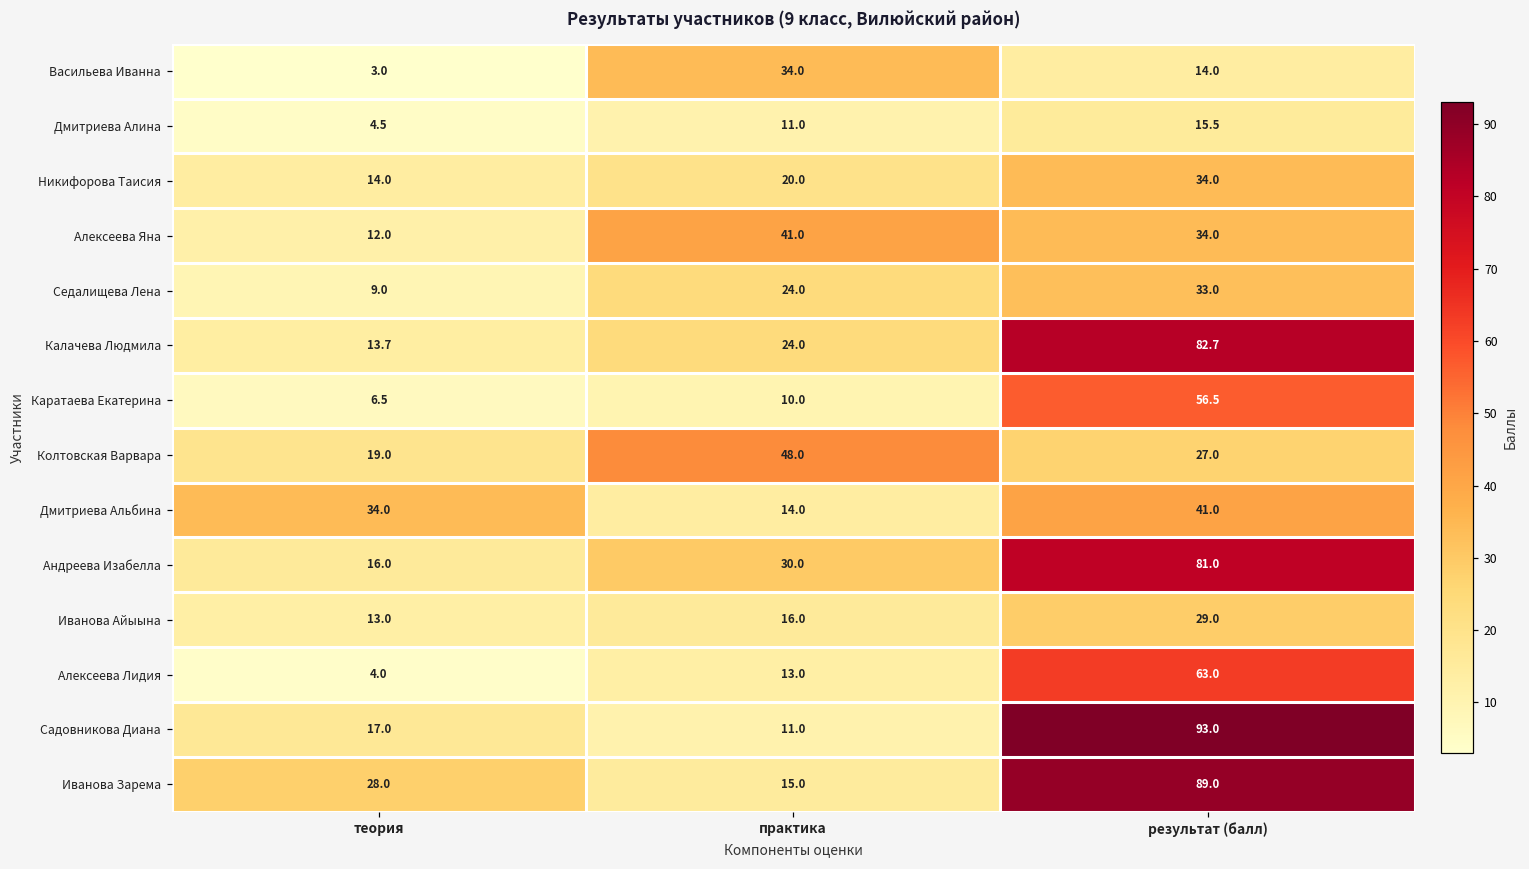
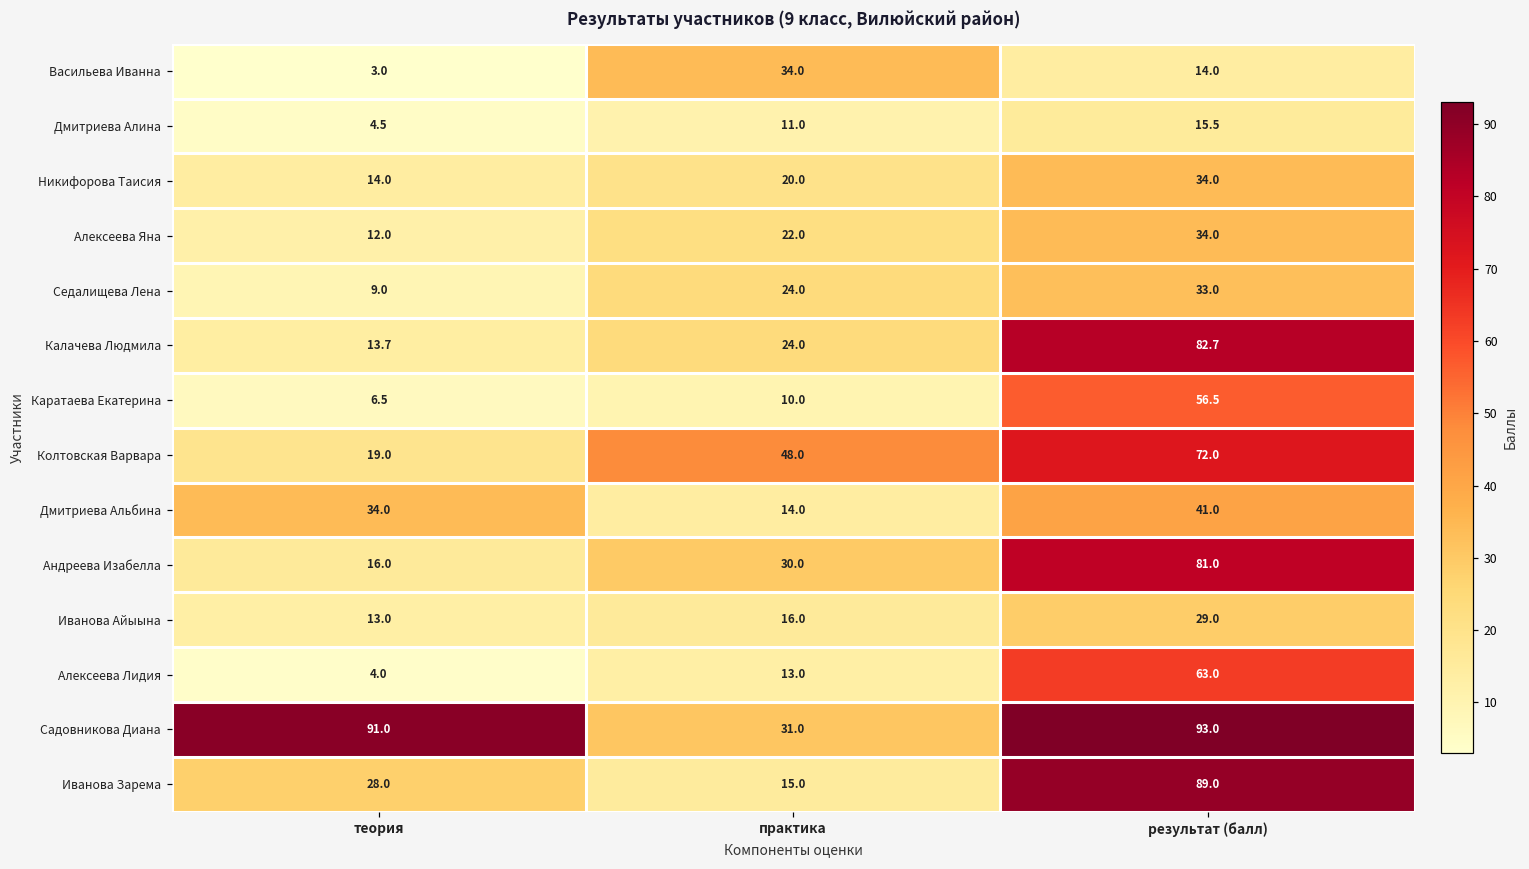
  {
    "Васильева Иванна": {
      "теория": 3.0,
      "практика": 34.0,
      "результат (балл)": 14.0
    },
    "Дмитриева Алина": {
      "теория": 4.5,
      "практика": 11.0,
      "результат (балл)": 15.5
    },
    "Никифорова Таисия": {
      "теория": 14.0,
      "практика": 20.0,
      "результат (балл)": 34.0
    },
    "Алексеева Яна": {
      "теория": 12.0,
-     "практика": 41.0,
+     "практика": 22.0,
      "результат (балл)": 34.0
    },
    "Седалищева Лена": {
      "теория": 9.0,
      "практика": 24.0,
      "результат (балл)": 33.0
    },
    "Калачева Людмила": {
      "теория": 13.7,
      "практика": 24.0,
      "результат (балл)": 82.7
    },
    "Каратаева Екатерина": {
      "теория": 6.5,
      "практика": 10.0,
      "результат (балл)": 56.5
    },
    "Колтовская Варвара": {
      "теория": 19.0,
      "практика": 48.0,
-     "результат (балл)": 27.0
+     "результат (балл)": 72.0
    },
    "Дмитриева Альбина": {
      "теория": 34.0,
      "практика": 14.0,
      "результат (балл)": 41.0
    },
    "Андреева Изабелла": {
      "теория": 16.0,
      "практика": 30.0,
      "результат (балл)": 81.0
    },
    "Иванова Айыына": {
      "теория": 13.0,
      "практика": 16.0,
      "результат (балл)": 29.0
    },
    "Алексеева Лидия": {
      "теория": 4.0,
      "практика": 13.0,
      "результат (балл)": 63.0
    },
    "Садовникова Диана": {
-     "теория": 17.0,
-     "практика": 11.0,
+     "теория": 91.0,
+     "практика": 31.0,
      "результат (балл)": 93.0
    },
    "Иванова Зарема": {
      "теория": 28.0,
      "практика": 15.0,
      "результат (балл)": 89.0
    }
  }
